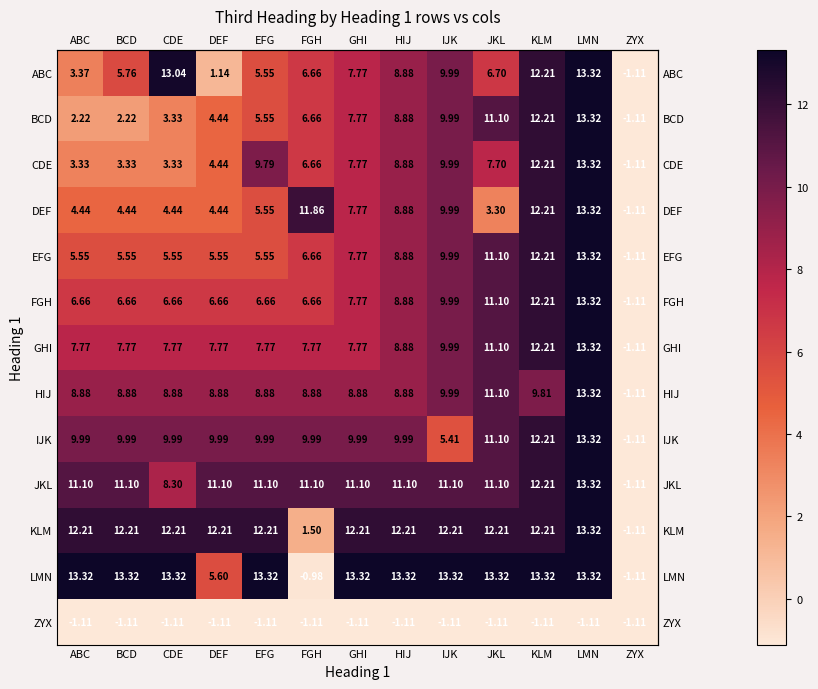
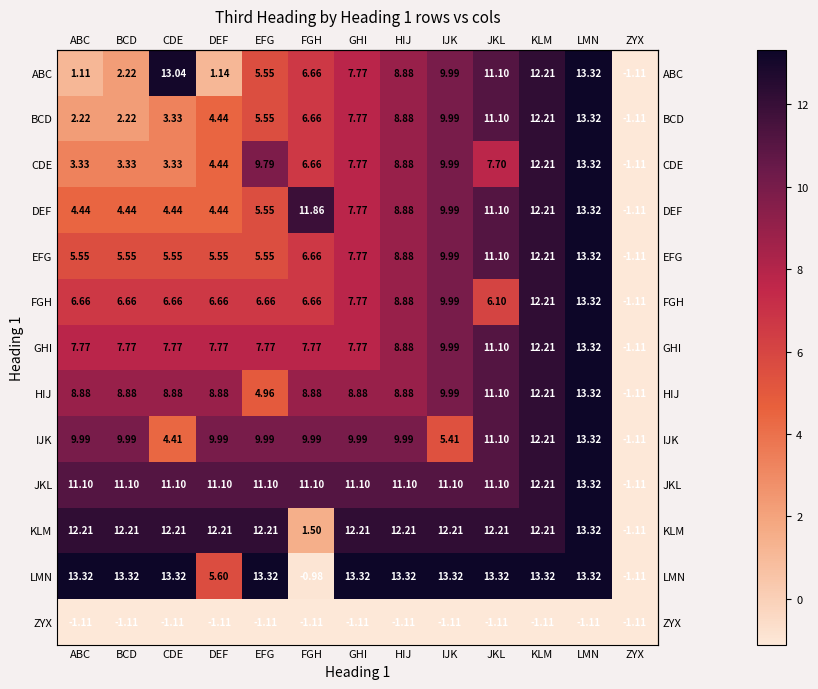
  {
    "ABC": {
-     "ABC": 3.37,
-     "BCD": 5.76,
+     "ABC": 1.11,
+     "BCD": 2.22,
      "CDE": 13.04,
      "DEF": 1.14,
      "EFG": 5.55,
      "FGH": 6.66,
      "GHI": 7.77,
      "HIJ": 8.88,
      "IJK": 9.99,
-     "JKL": 6.70,
+     "JKL": 11.10,
      "KLM": 12.21,
      "LMN": 13.32
    },
    "BCD": {
      "ABC": 2.22,
      "BCD": 2.22,
      "CDE": 3.33,
      "DEF": 4.44,
      "EFG": 5.55,
      "FGH": 6.66,
      "GHI": 7.77,
      "HIJ": 8.88,
      "IJK": 9.99,
      "JKL": 11.10,
      "KLM": 12.21,
      "LMN": 13.32
    },
    "CDE": {
      "ABC": 3.33,
      "BCD": 3.33,
      "CDE": 3.33,
      "DEF": 4.44,
      "EFG": 9.79,
      "FGH": 6.66,
      "GHI": 7.77,
      "HIJ": 8.88,
      "IJK": 9.99,
      "JKL": 7.70,
      "KLM": 12.21,
      "LMN": 13.32
    },
    "DEF": {
      "ABC": 4.44,
      "BCD": 4.44,
      "CDE": 4.44,
      "DEF": 4.44,
      "EFG": 5.55,
      "FGH": 11.86,
      "GHI": 7.77,
      "HIJ": 8.88,
      "IJK": 9.99,
-     "JKL": 3.30,
+     "JKL": 11.10,
      "KLM": 12.21,
      "LMN": 13.32
    },
    "EFG": {
      "ABC": 5.55,
      "BCD": 5.55,
      "CDE": 5.55,
      "DEF": 5.55,
      "EFG": 5.55,
      "FGH": 6.66,
      "GHI": 7.77,
      "HIJ": 8.88,
      "IJK": 9.99,
      "JKL": 11.10,
      "KLM": 12.21,
      "LMN": 13.32
    },
    "FGH": {
      "ABC": 6.66,
      "BCD": 6.66,
      "CDE": 6.66,
      "DEF": 6.66,
      "EFG": 6.66,
      "FGH": 6.66,
      "GHI": 7.77,
      "HIJ": 8.88,
      "IJK": 9.99,
-     "JKL": 11.10,
+     "JKL": 6.10,
      "KLM": 12.21,
      "LMN": 13.32
    },
    "GHI": {
      "ABC": 7.77,
      "BCD": 7.77,
      "CDE": 7.77,
      "DEF": 7.77,
      "EFG": 7.77,
      "FGH": 7.77,
      "GHI": 7.77,
      "HIJ": 8.88,
      "IJK": 9.99,
      "JKL": 11.10,
      "KLM": 12.21,
      "LMN": 13.32
    },
    "HIJ": {
      "ABC": 8.88,
      "BCD": 8.88,
      "CDE": 8.88,
      "DEF": 8.88,
-     "EFG": 8.88,
+     "EFG": 4.96,
      "FGH": 8.88,
      "GHI": 8.88,
      "HIJ": 8.88,
      "IJK": 9.99,
      "JKL": 11.10,
-     "KLM": 9.81,
+     "KLM": 12.21,
      "LMN": 13.32
    },
    "IJK": {
      "ABC": 9.99,
      "BCD": 9.99,
-     "CDE": 9.99,
+     "CDE": 4.41,
      "DEF": 9.99,
      "EFG": 9.99,
      "FGH": 9.99,
      "GHI": 9.99,
      "HIJ": 9.99,
      "IJK": 5.41,
      "JKL": 11.10,
      "KLM": 12.21,
      "LMN": 13.32
    },
    "JKL": {
      "ABC": 11.10,
      "BCD": 11.10,
-     "CDE": 8.30,
+     "CDE": 11.10,
      "DEF": 11.10,
      "EFG": 11.10,
      "FGH": 11.10,
      "GHI": 11.10,
      "HIJ": 11.10,
      "IJK": 11.10,
      "JKL": 11.10,
      "KLM": 12.21,
      "LMN": 13.32
    },
    "KLM": {
      "ABC": 12.21,
      "BCD": 12.21,
      "CDE": 12.21,
      "DEF": 12.21,
      "EFG": 12.21,
      "FGH": 1.50,
      "GHI": 12.21,
      "HIJ": 12.21,
      "IJK": 12.21,
      "JKL": 12.21,
      "KLM": 12.21,
      "LMN": 13.32
    },
    "LMN": {
      "ABC": 13.32,
      "BCD": 13.32,
      "CDE": 13.32,
      "DEF": 5.60,
      "EFG": 13.32,
      "GHI": 13.32,
      "HIJ": 13.32,
      "IJK": 13.32,
      "JKL": 13.32,
      "KLM": 13.32,
      "LMN": 13.32
    }
  }
